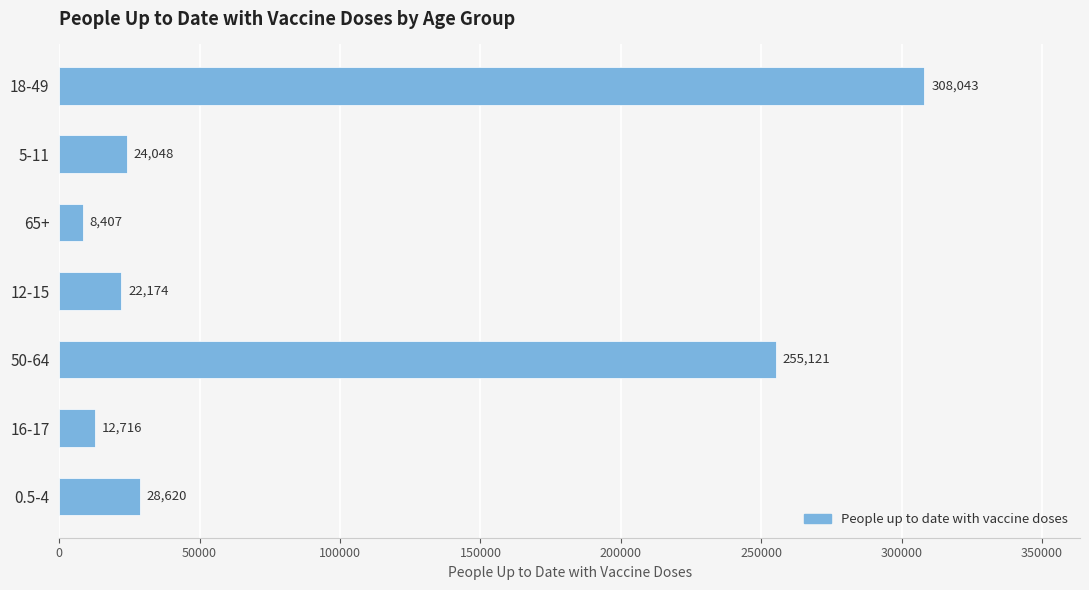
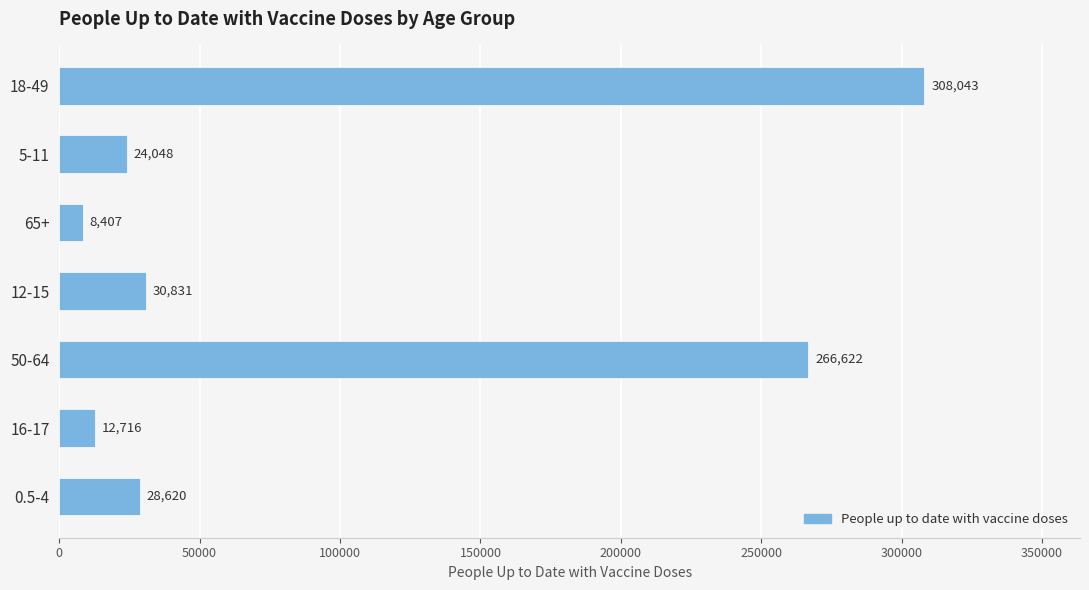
  {
    "18-49": "308,043",
    "5-11": "24,048",
    "65+": "8,407",
-   "12-15": "22,174",
-   "50-64": "255,121",
+   "12-15": "30,831",
+   "50-64": "266,622",
    "16-17": "12,716",
    "0.5-4": "28,620"
  }
